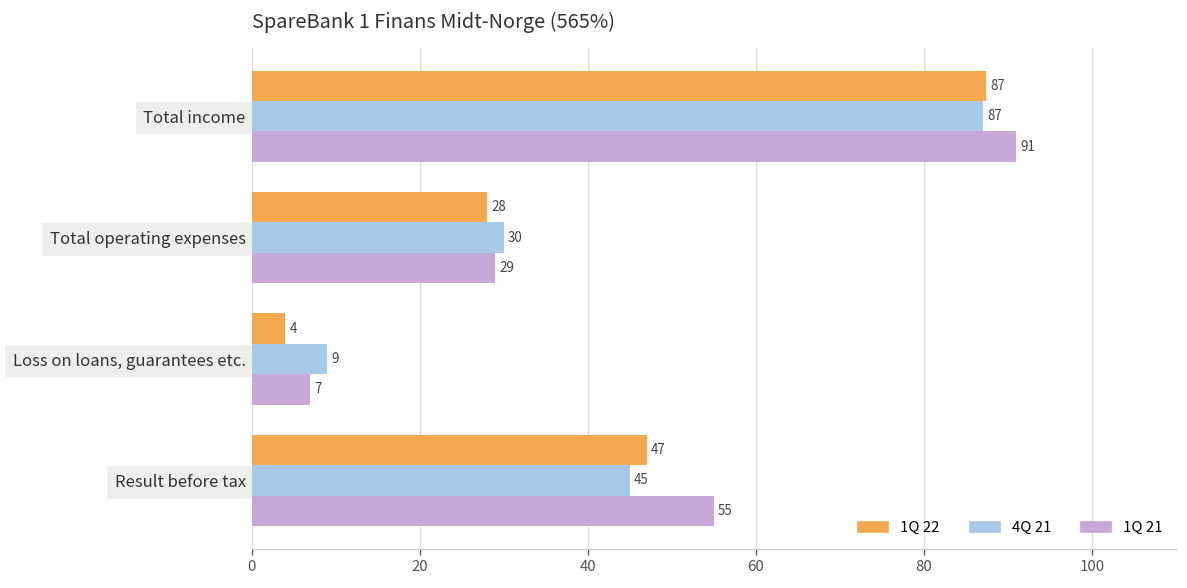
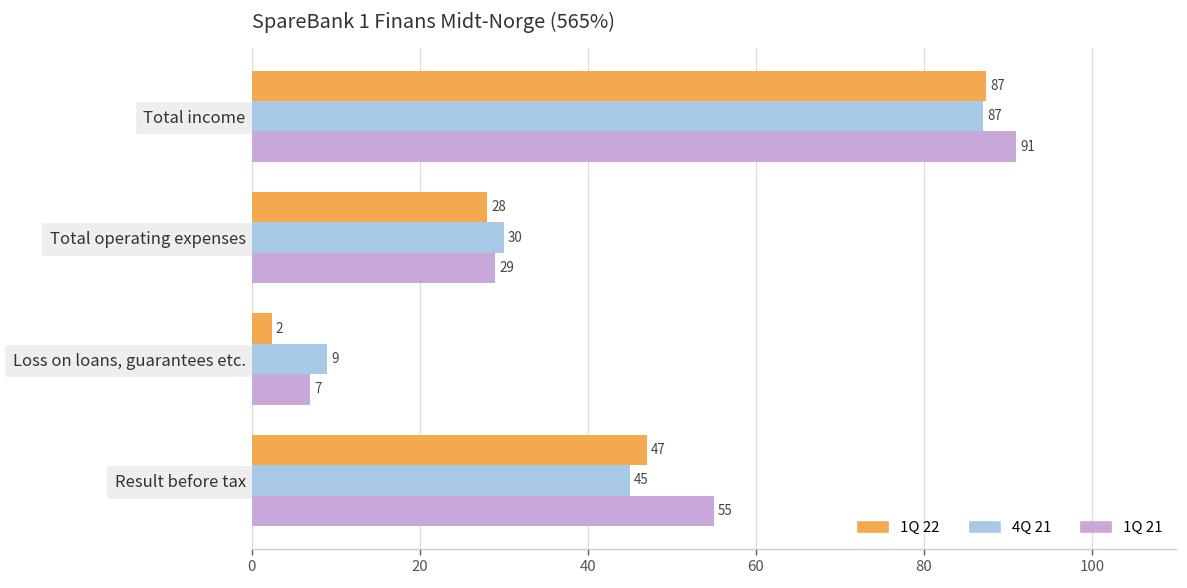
  {
    "1Q 22": {
      "Total income": 87,
      "Total operating expenses": 28,
-     "Loss on loans, guarantees etc.": 4,
+     "Loss on loans, guarantees etc.": 2,
      "Result before tax": 47
    }
  }
